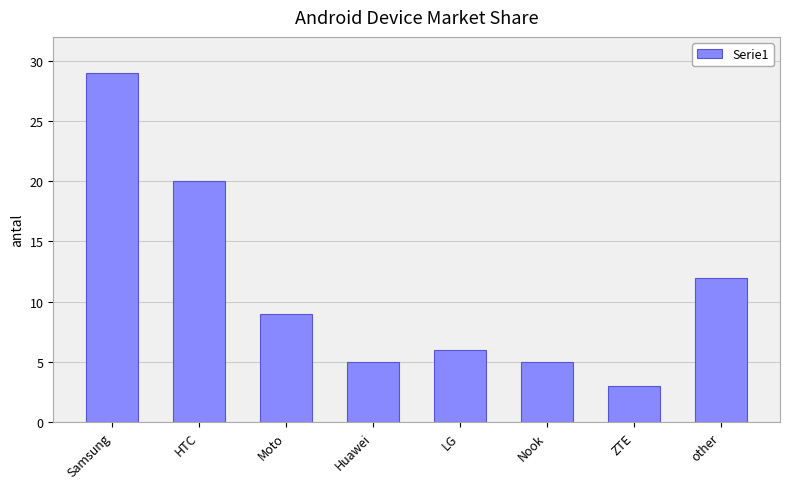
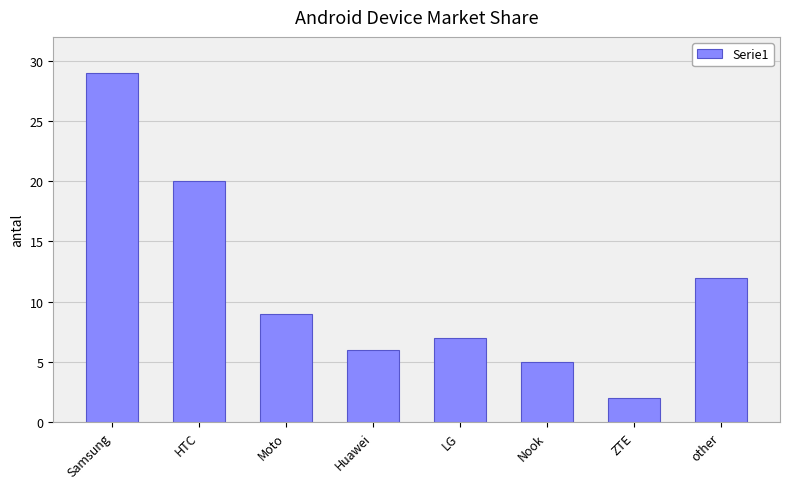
  {
    "Samsung": 29,
    "HTC": 20,
    "Moto": 9,
-   "Huawei": 5,
-   "LG": 6,
+   "Huawei": 6,
+   "LG": 7,
    "Nook": 5,
-   "ZTE": 3,
+   "ZTE": 2,
    "other": 12
  }
